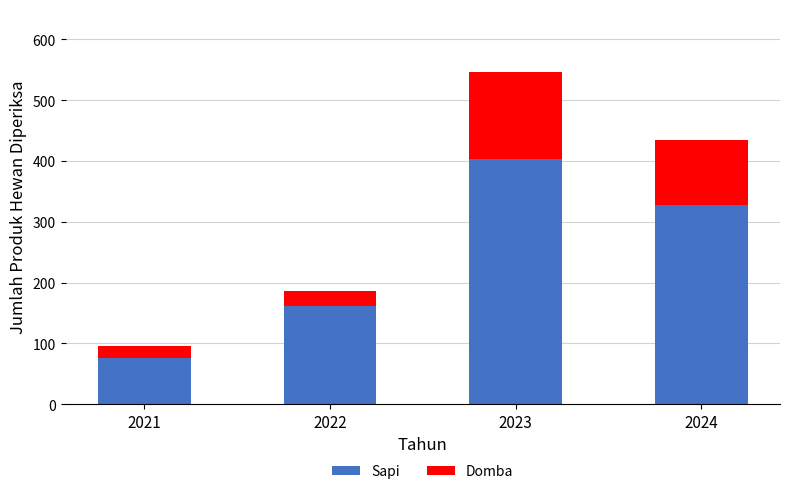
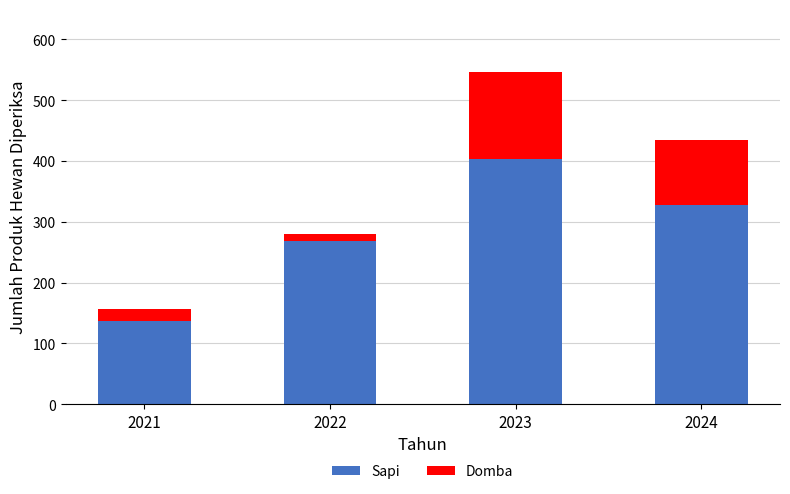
  {
    "Sapi": {
-     "2021": 80,
-     "2022": 160,
+     "2021": 140,
+     "2022": 270,
      "2023": 400,
      "2024": 330
    },
    "Domba": {
      "2021": 20,
-     "2022": 30,
+     "2022": 10,
      "2023": 140,
      "2024": 110
    }
  }
